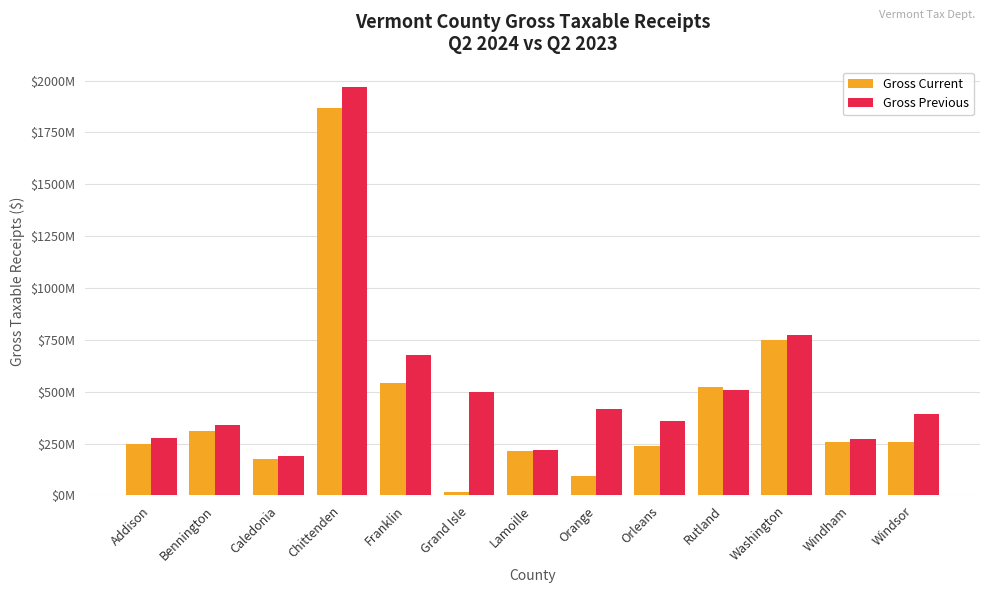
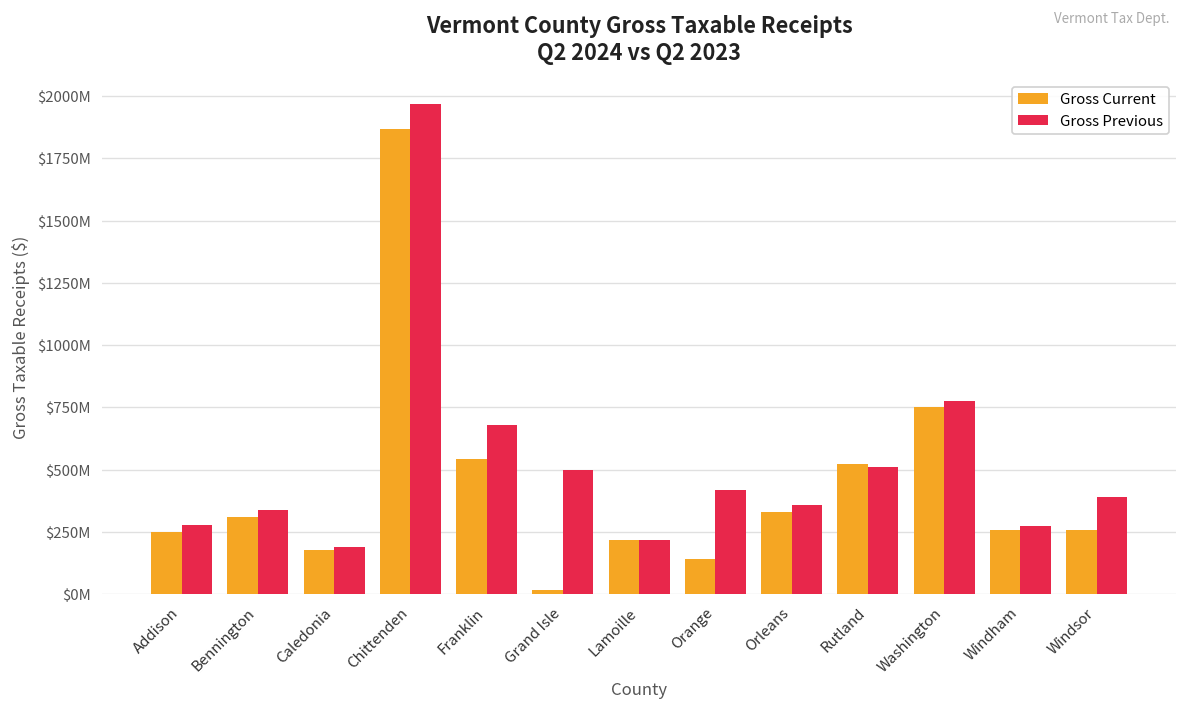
  {
    "Gross Current": {
      "Addison": "$250000000",
      "Bennington": "$310000000",
      "Caledonia": "$180000000",
      "Chittenden": "$1870000000",
      "Franklin": "$540000000",
      "Grand Isle": "$20000000",
      "Lamoille": "$220000000",
-     "Orange": "$90000000",
-     "Orleans": "$240000000",
+     "Orange": "$140000000",
+     "Orleans": "$330000000",
      "Rutland": "$520000000",
      "Washington": "$750000000",
      "Windham": "$260000000",
      "Windsor": "$260000000"
    },
    "Gross Previous": {
      "Addison": "$280000000",
      "Bennington": "$340000000",
      "Caledonia": "$190000000",
      "Chittenden": "$1970000000",
      "Franklin": "$680000000",
      "Grand Isle": "$500000000",
      "Lamoille": "$220000000",
      "Orange": "$420000000",
      "Orleans": "$360000000",
      "Rutland": "$510000000",
      "Washington": "$770000000",
      "Windham": "$270000000",
      "Windsor": "$390000000"
    }
  }
